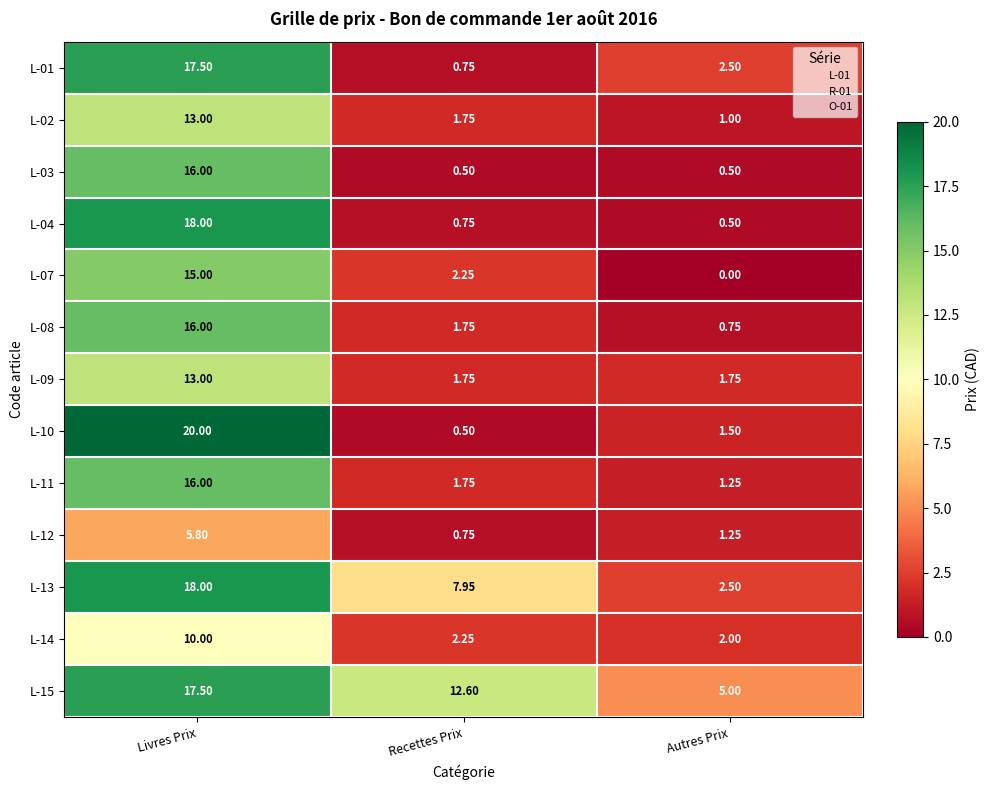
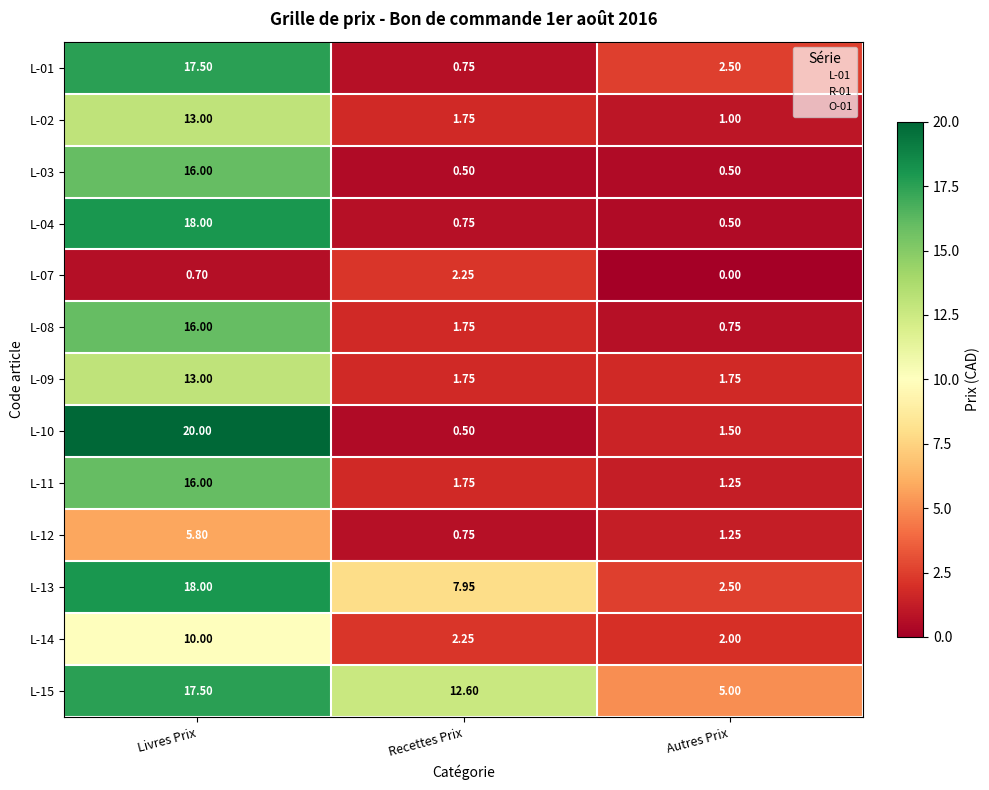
  {
    "L-01": {
      "Livres Prix": 17.50,
      "Recettes Prix": 0.75,
      "Autres Prix": 2.50
    },
    "L-02": {
      "Livres Prix": 13.00,
      "Recettes Prix": 1.75,
      "Autres Prix": 1.00
    },
    "L-03": {
      "Livres Prix": 16.00,
      "Recettes Prix": 0.50,
      "Autres Prix": 0.50
    },
    "L-04": {
      "Livres Prix": 18.00,
      "Recettes Prix": 0.75,
      "Autres Prix": 0.50
    },
    "L-07": {
-     "Livres Prix": 15.00,
+     "Livres Prix": 0.70,
      "Recettes Prix": 2.25,
      "Autres Prix": 0.00
    },
    "L-08": {
      "Livres Prix": 16.00,
      "Recettes Prix": 1.75,
      "Autres Prix": 0.75
    },
    "L-09": {
      "Livres Prix": 13.00,
      "Recettes Prix": 1.75,
      "Autres Prix": 1.75
    },
    "L-10": {
      "Livres Prix": 20.00,
      "Recettes Prix": 0.50,
      "Autres Prix": 1.50
    },
    "L-11": {
      "Livres Prix": 16.00,
      "Recettes Prix": 1.75,
      "Autres Prix": 1.25
    },
    "L-12": {
      "Livres Prix": 5.80,
      "Recettes Prix": 0.75,
      "Autres Prix": 1.25
    },
    "L-13": {
      "Livres Prix": 18.00,
      "Recettes Prix": 7.95,
      "Autres Prix": 2.50
    },
    "L-14": {
      "Livres Prix": 10.00,
      "Recettes Prix": 2.25,
      "Autres Prix": 2.00
    },
    "L-15": {
      "Livres Prix": 17.50,
      "Recettes Prix": 12.60,
      "Autres Prix": 5.00
    }
  }
